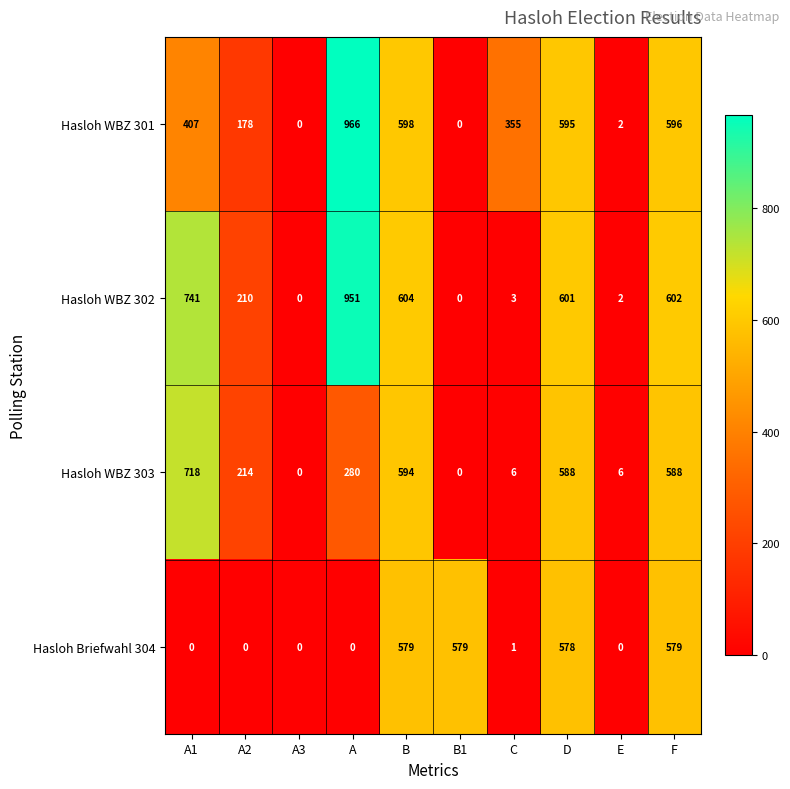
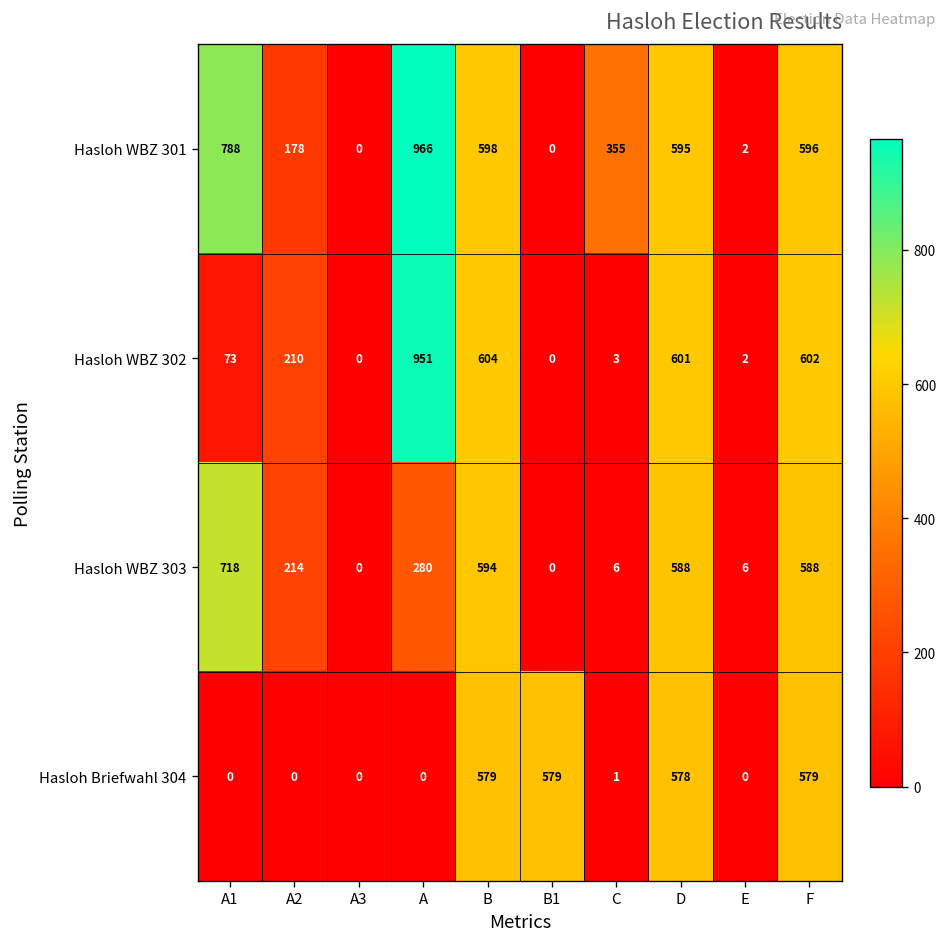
  {
    "Hasloh WBZ 301": {
-     "A1": 407,
+     "A1": 788,
      "A2": 178,
      "A3": 0,
      "A": 966,
      "B": 598,
      "B1": 0,
      "C": 355,
      "D": 595,
      "E": 2,
      "F": 596
    },
    "Hasloh WBZ 302": {
-     "A1": 741,
+     "A1": 73,
      "A2": 210,
      "A3": 0,
      "A": 951,
      "B": 604,
      "B1": 0,
      "C": 3,
      "D": 601,
      "E": 2,
      "F": 602
    },
    "Hasloh WBZ 303": {
      "A1": 718,
      "A2": 214,
      "A3": 0,
      "A": 280,
      "B": 594,
      "B1": 0,
      "C": 6,
      "D": 588,
      "E": 6,
      "F": 588
    },
    "Hasloh Briefwahl 304": {
      "A1": 0,
      "A2": 0,
      "A3": 0,
      "A": 0,
      "B": 579,
      "B1": 579,
      "C": 1,
      "D": 578,
      "E": 0,
      "F": 579
    }
  }
